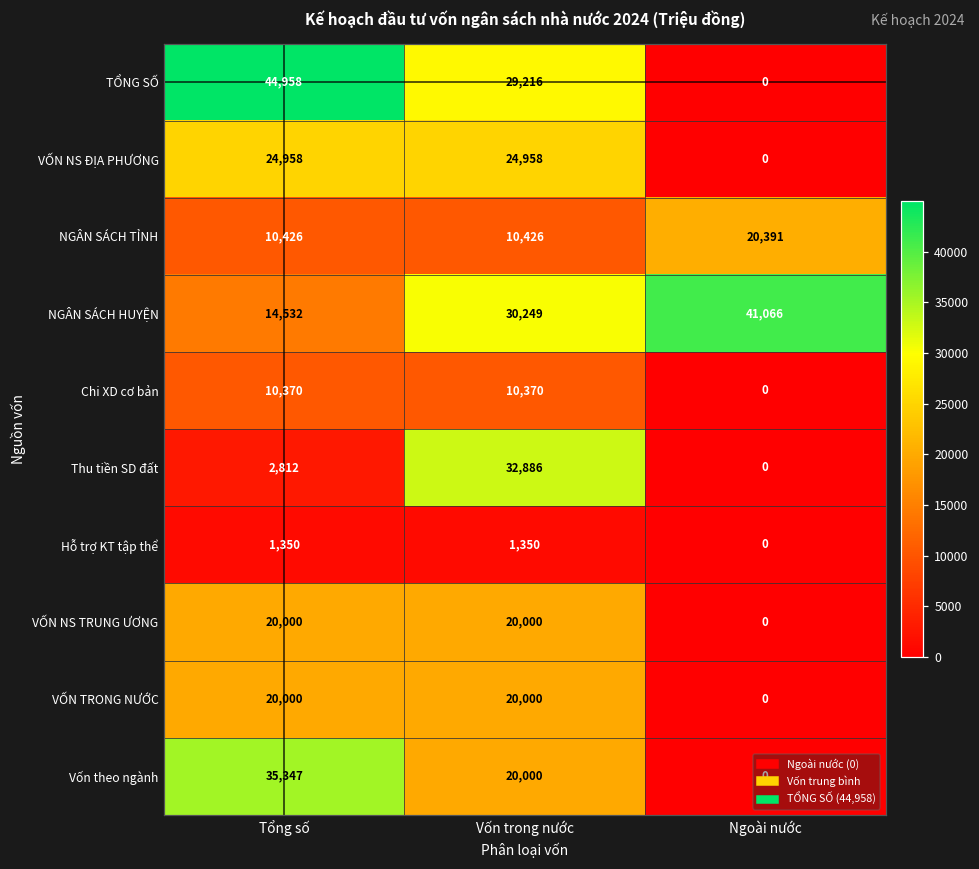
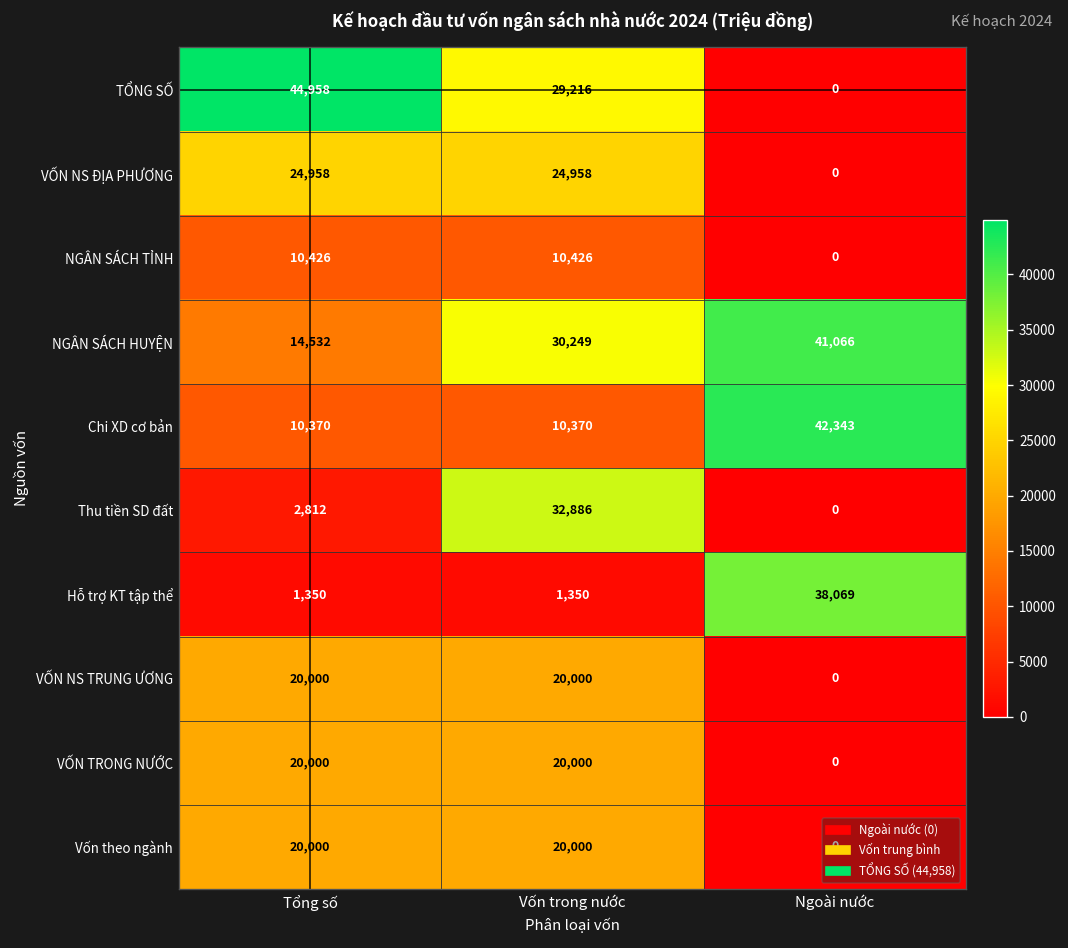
  {
    "TỔNG SỐ": {
      "Tổng số": "44,958",
      "Vốn trong nước": "29,216",
      "Ngoài nước": "0"
    },
    "VỐN NS ĐỊA PHƯƠNG": {
      "Tổng số": "24,958",
      "Vốn trong nước": "24,958",
      "Ngoài nước": "0"
    },
    "NGÂN SÁCH TỈNH": {
      "Tổng số": "10,426",
      "Vốn trong nước": "10,426",
-     "Ngoài nước": "20,391"
+     "Ngoài nước": "0"
    },
    "NGÂN SÁCH HUYỆN": {
      "Tổng số": "14,532",
      "Vốn trong nước": "30,249",
      "Ngoài nước": "41,066"
    },
    "Chi XD cơ bản": {
      "Tổng số": "10,370",
      "Vốn trong nước": "10,370",
-     "Ngoài nước": "0"
+     "Ngoài nước": "42,343"
    },
    "Thu tiền SD đất": {
      "Tổng số": "2,812",
      "Vốn trong nước": "32,886",
      "Ngoài nước": "0"
    },
    "Hỗ trợ KT tập thể": {
      "Tổng số": "1,350",
      "Vốn trong nước": "1,350",
-     "Ngoài nước": "0"
+     "Ngoài nước": "38,069"
    },
    "VỐN NS TRUNG ƯƠNG": {
      "Tổng số": "20,000",
      "Vốn trong nước": "20,000",
      "Ngoài nước": "0"
    },
    "VỐN TRONG NƯỚC": {
      "Tổng số": "20,000",
      "Vốn trong nước": "20,000",
      "Ngoài nước": "0"
    },
    "Vốn theo ngành": {
-     "Tổng số": "35,347",
+     "Tổng số": "20,000",
      "Vốn trong nước": "20,000"
    }
  }
